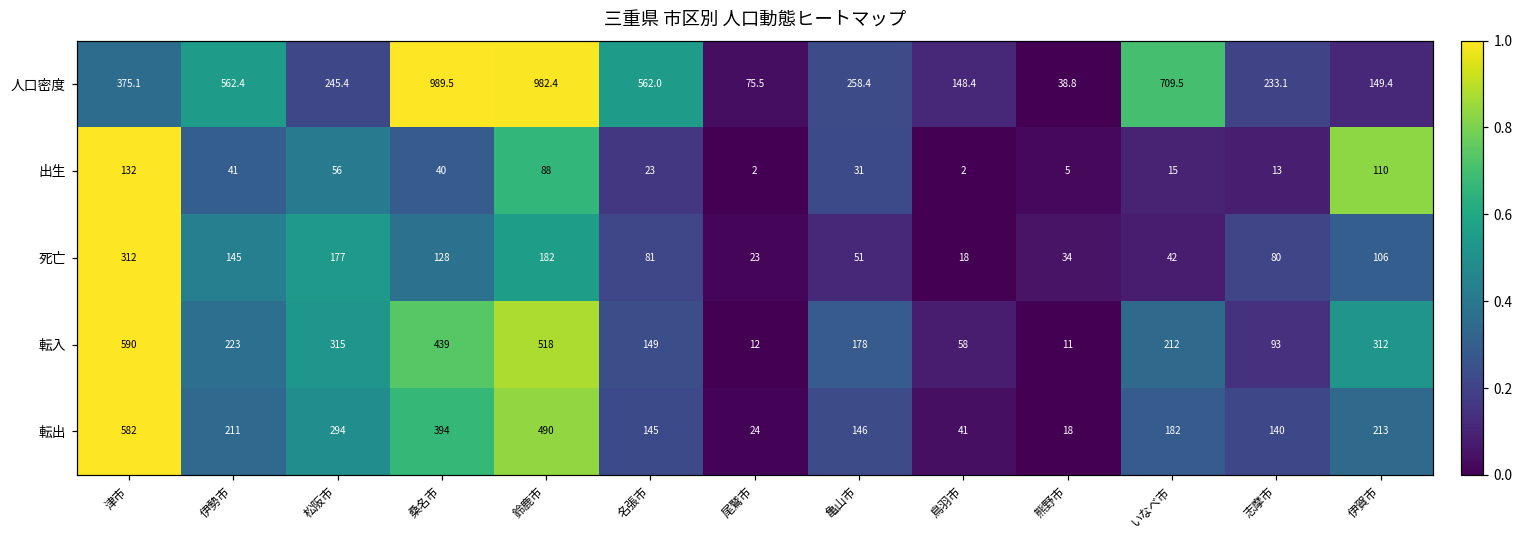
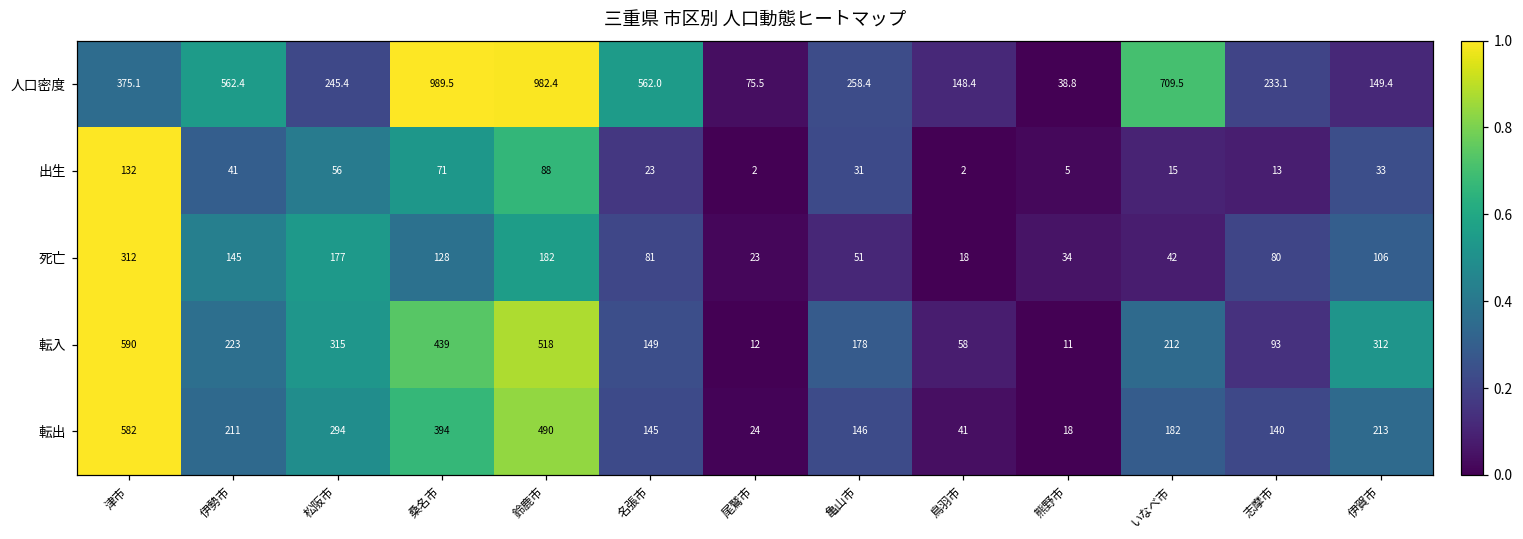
  {
    "人口密度": {
      "津市": 375.1,
      "伊勢市": 562.4,
      "松阪市": 245.4,
      "桑名市": 989.5,
      "鈴鹿市": 982.4,
      "名張市": 562.0,
      "尾鷲市": 75.5,
      "亀山市": 258.4,
      "鳥羽市": 148.4,
      "熊野市": 38.8,
      "いなべ市": 709.5,
      "志摩市": 233.1,
      "伊賀市": 149.4
    },
    "出生": {
      "津市": 132,
      "伊勢市": 41,
      "松阪市": 56,
-     "桑名市": 40,
+     "桑名市": 71,
      "鈴鹿市": 88,
      "名張市": 23,
      "尾鷲市": 2,
      "亀山市": 31,
      "鳥羽市": 2,
      "熊野市": 5,
      "いなべ市": 15,
      "志摩市": 13,
-     "伊賀市": 110
+     "伊賀市": 33
    },
    "死亡": {
      "津市": 312,
      "伊勢市": 145,
      "松阪市": 177,
      "桑名市": 128,
      "鈴鹿市": 182,
      "名張市": 81,
      "尾鷲市": 23,
      "亀山市": 51,
      "鳥羽市": 18,
      "熊野市": 34,
      "いなべ市": 42,
      "志摩市": 80,
      "伊賀市": 106
    },
    "転入": {
      "津市": 590,
      "伊勢市": 223,
      "松阪市": 315,
      "桑名市": 439,
      "鈴鹿市": 518,
      "名張市": 149,
      "尾鷲市": 12,
      "亀山市": 178,
      "鳥羽市": 58,
      "熊野市": 11,
      "いなべ市": 212,
      "志摩市": 93,
      "伊賀市": 312
    },
    "転出": {
      "津市": 582,
      "伊勢市": 211,
      "松阪市": 294,
      "桑名市": 394,
      "鈴鹿市": 490,
      "名張市": 145,
      "尾鷲市": 24,
      "亀山市": 146,
      "鳥羽市": 41,
      "熊野市": 18,
      "いなべ市": 182,
      "志摩市": 140,
      "伊賀市": 213
    }
  }
